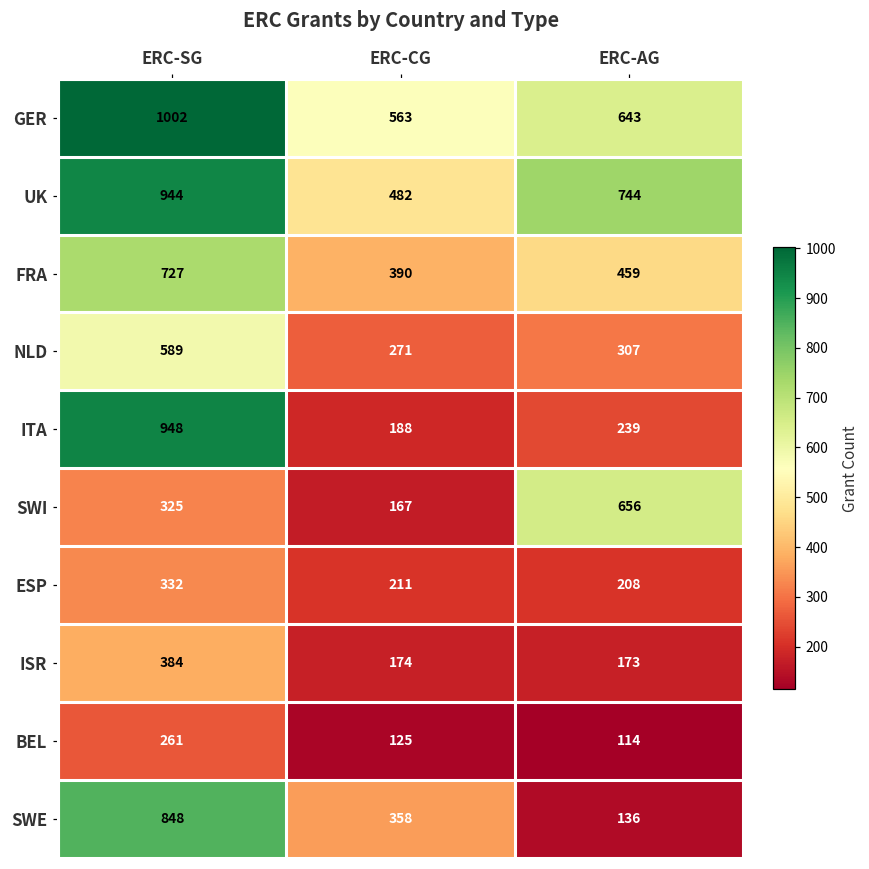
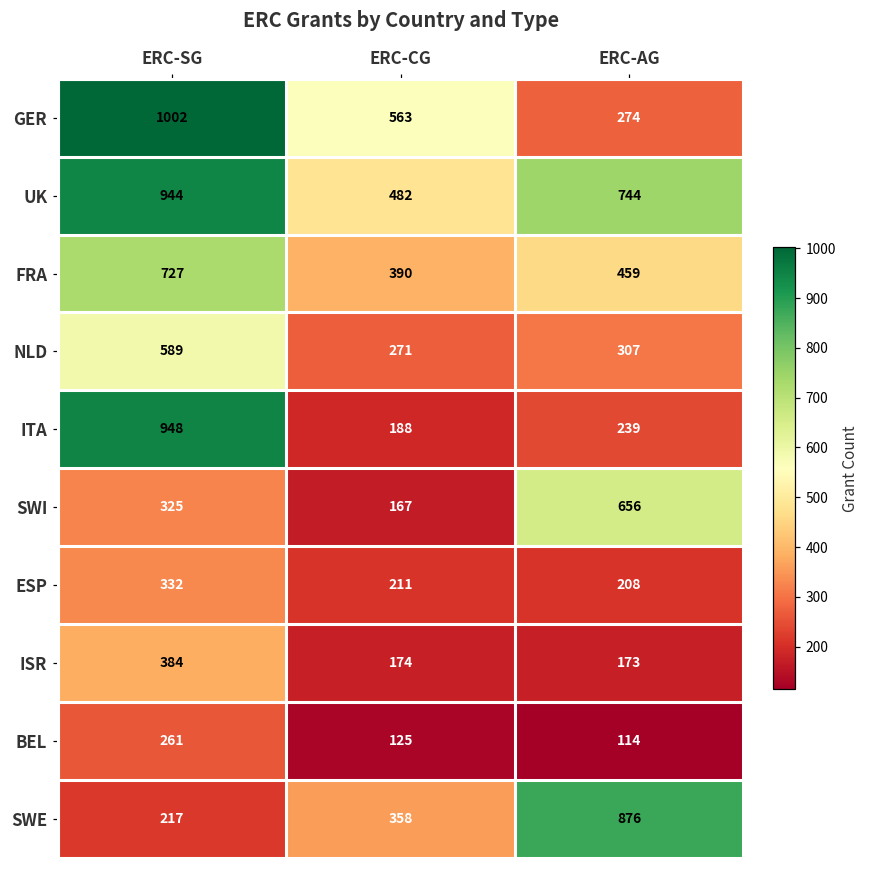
  {
    "GER": {
      "ERC-SG": 1002,
      "ERC-CG": 563,
-     "ERC-AG": 643
+     "ERC-AG": 274
    },
    "UK": {
      "ERC-SG": 944,
      "ERC-CG": 482,
      "ERC-AG": 744
    },
    "FRA": {
      "ERC-SG": 727,
      "ERC-CG": 390,
      "ERC-AG": 459
    },
    "NLD": {
      "ERC-SG": 589,
      "ERC-CG": 271,
      "ERC-AG": 307
    },
    "ITA": {
      "ERC-SG": 948,
      "ERC-CG": 188,
      "ERC-AG": 239
    },
    "SWI": {
      "ERC-SG": 325,
      "ERC-CG": 167,
      "ERC-AG": 656
    },
    "ESP": {
      "ERC-SG": 332,
      "ERC-CG": 211,
      "ERC-AG": 208
    },
    "ISR": {
      "ERC-SG": 384,
      "ERC-CG": 174,
      "ERC-AG": 173
    },
    "BEL": {
      "ERC-SG": 261,
      "ERC-CG": 125,
      "ERC-AG": 114
    },
    "SWE": {
-     "ERC-SG": 848,
+     "ERC-SG": 217,
      "ERC-CG": 358,
-     "ERC-AG": 136
+     "ERC-AG": 876
    }
  }
